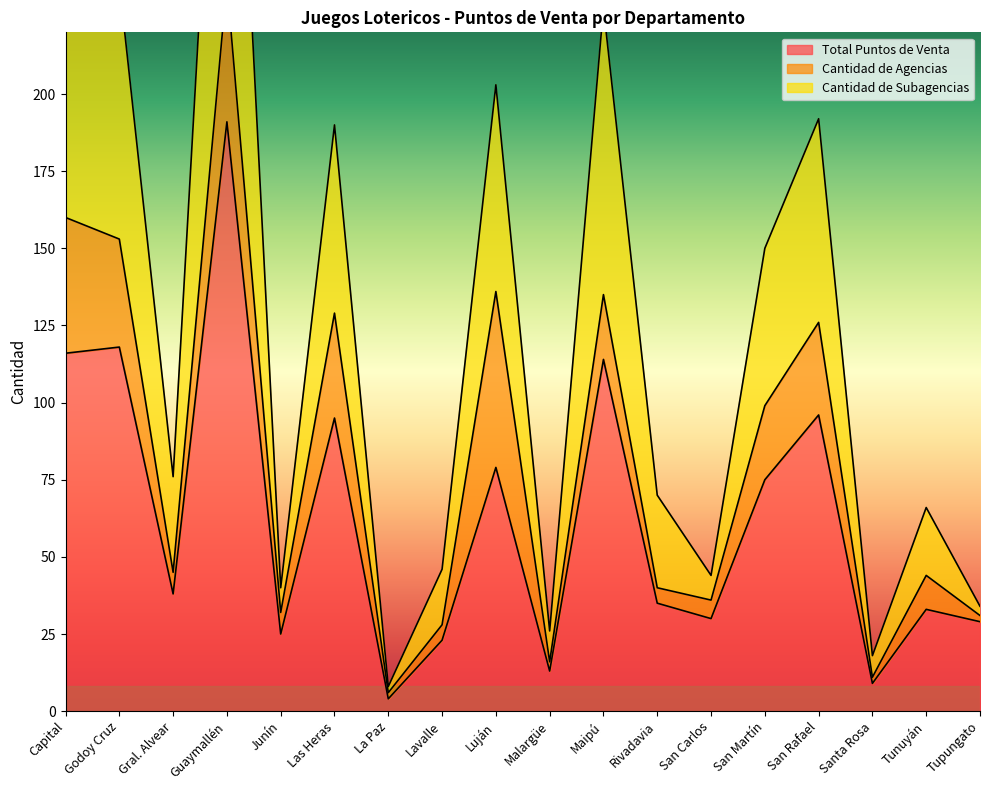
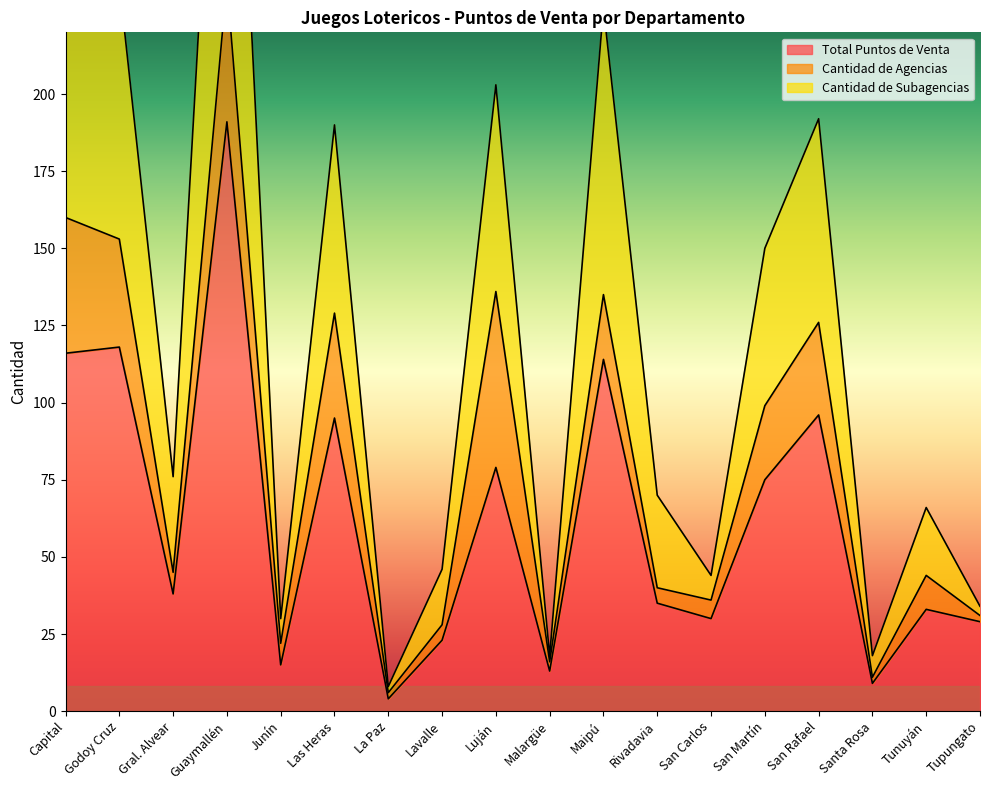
  {
    "Total Puntos de Venta": {
      "Capital": 116,
      "Godoy Cruz": 118,
      "Gral. Alvear": 38,
      "Guaymallén": 191,
-     "Junín": 25,
+     "Junín": 15,
      "Las Heras": 95,
      "Lavalle": 23,
      "Luján": 79,
      "Malargüe": 13,
      "Maipú": 114,
      "Rivadavia": 35,
      "San Carlos": 30,
      "San Martín": 75,
      "San Rafael": 96,
      "Santa Rosa": 9,
      "Tunuyán": 33,
      "Tupungato": 29
    },
    "Cantidad de Agencias": {
      "Capital": 44,
      "Godoy Cruz": 35,
      "Gral. Alvear": 7,
      "Junín": 7,
      "Las Heras": 34,
      "Lavalle": 5,
      "Luján": 57,
      "Malargüe": 3,
      "Maipú": 21,
      "Rivadavia": 5,
      "San Carlos": 6,
      "San Martín": 24,
      "San Rafael": 30,
      "Santa Rosa": 2,
      "Tunuyán": 11,
      "Tupungato": 2
    },
    "Cantidad de Subagencias": {
      "Gral. Alvear": 31,
      "Junín": 8,
      "Las Heras": 61,
      "Lavalle": 18,
      "Luján": 67,
-     "Malargüe": 10,
+     "Malargüe": 2,
      "Rivadavia": 30,
      "San Carlos": 8,
      "San Martín": 51,
      "San Rafael": 66,
      "Santa Rosa": 7,
      "Tunuyán": 22,
      "Tupungato": 3
    }
  }
